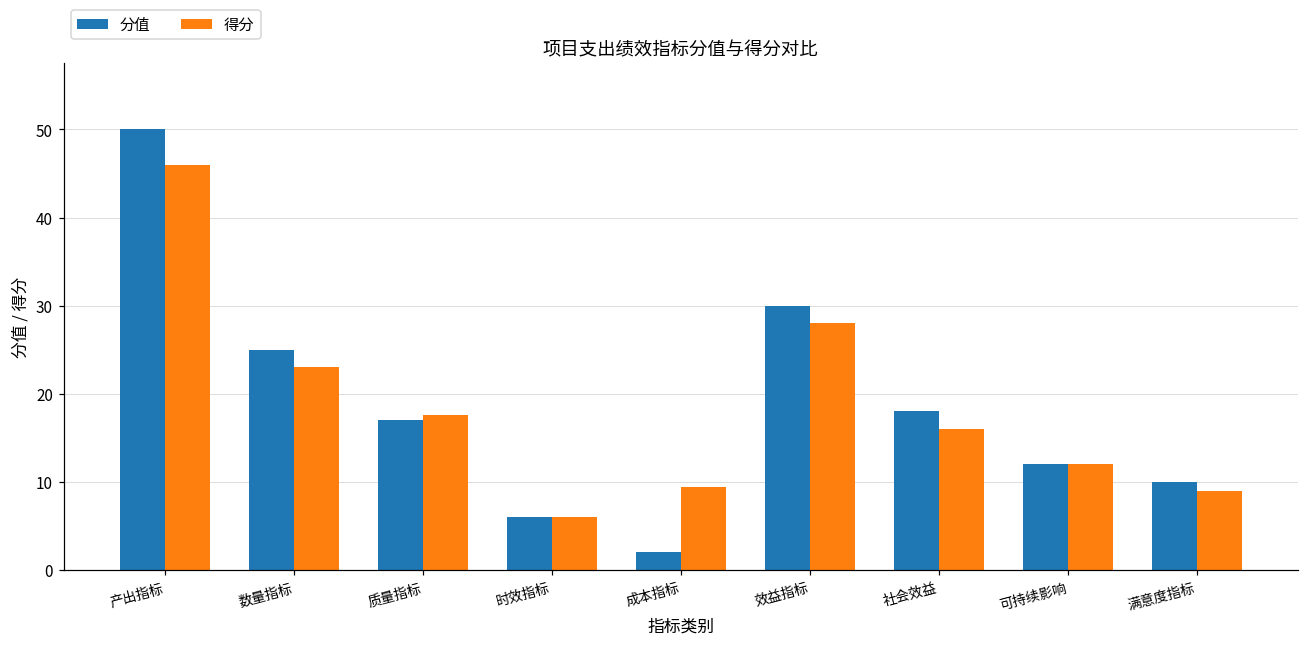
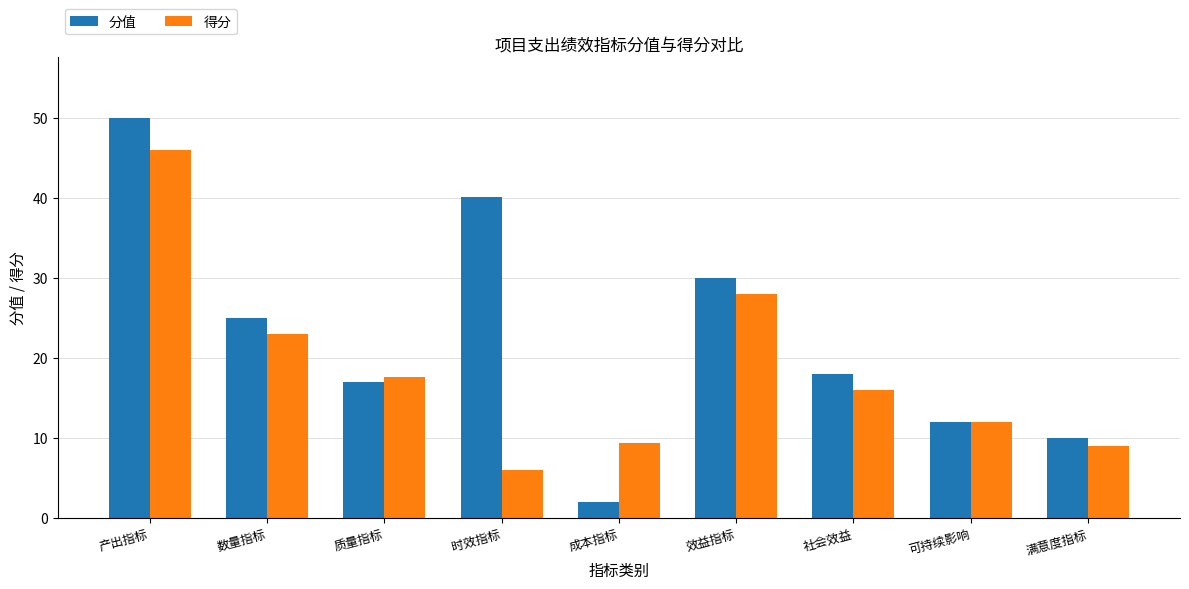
  {
    "分值": {
      "产出指标": 50,
      "数量指标": 25,
      "质量指标": 17,
-     "时效指标": 6,
+     "时效指标": 40,
      "成本指标": 2,
      "效益指标": 30,
      "社会效益": 18,
      "可持续影响": 12,
      "满意度指标": 10
    },
    "得分": {
      "产出指标": 46,
      "数量指标": 23,
      "质量指标": 18,
      "时效指标": 6,
      "成本指标": 9,
      "效益指标": 28,
      "社会效益": 16,
      "可持续影响": 12,
      "满意度指标": 9
    }
  }
